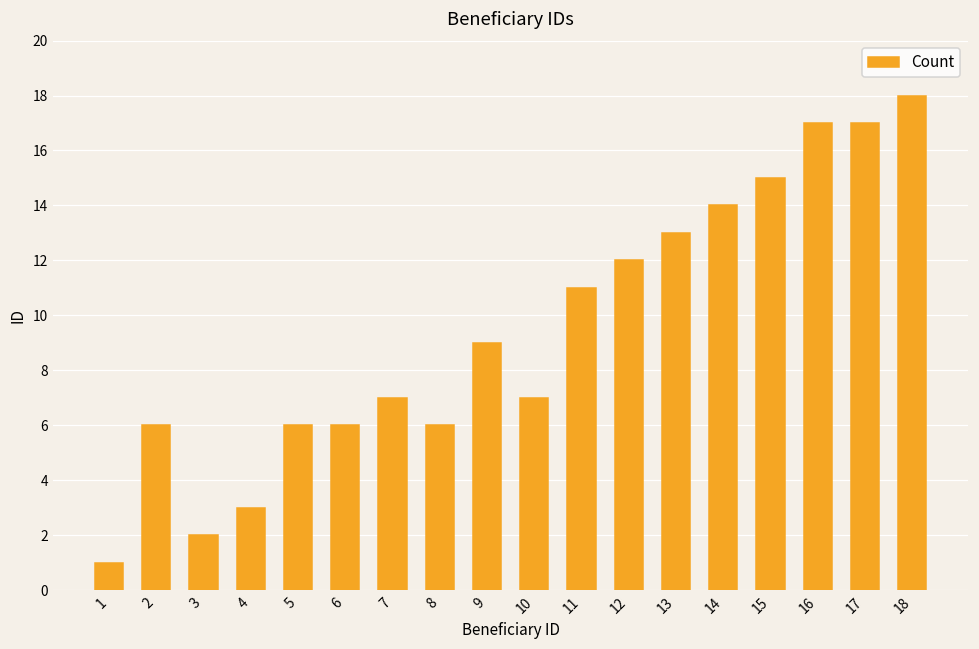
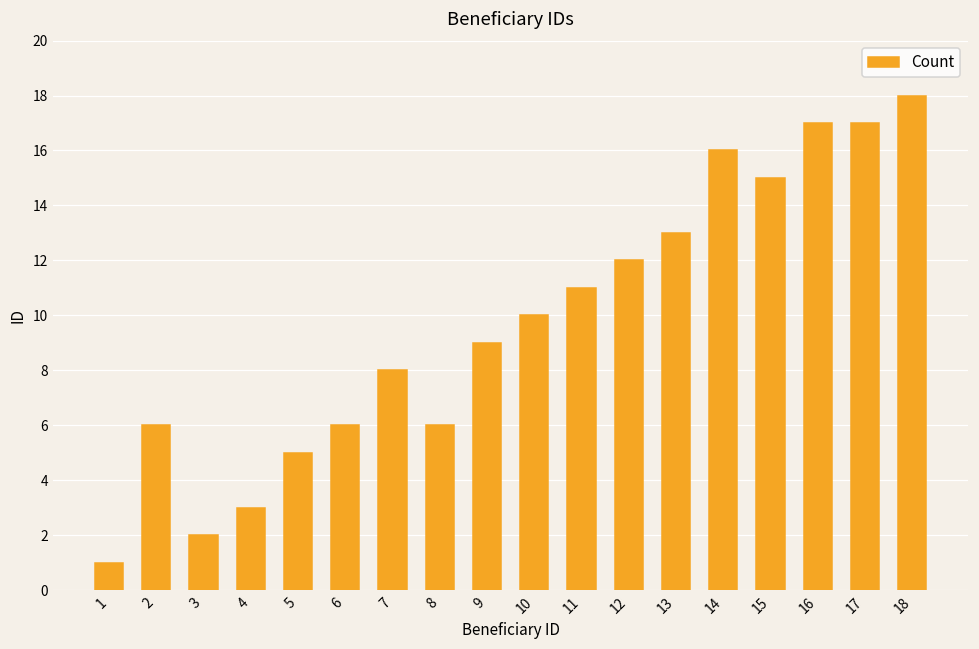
  {
    "1": 1,
    "2": 6,
    "3": 2,
    "4": 3,
-   "5": 6,
+   "5": 5,
    "6": 6,
-   "7": 7,
+   "7": 8,
    "8": 6,
    "9": 9,
-   "10": 7,
+   "10": 10,
    "11": 11,
    "12": 12,
    "13": 13,
-   "14": 14,
+   "14": 16,
    "15": 15,
    "16": 17,
    "17": 17,
    "18": 18
  }
